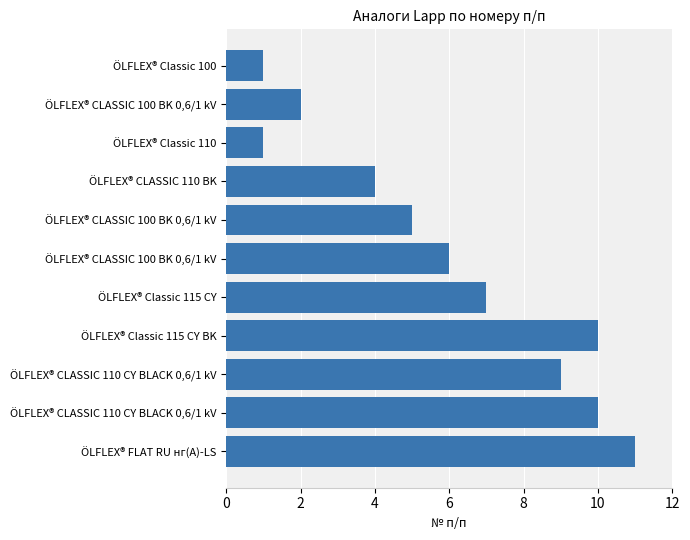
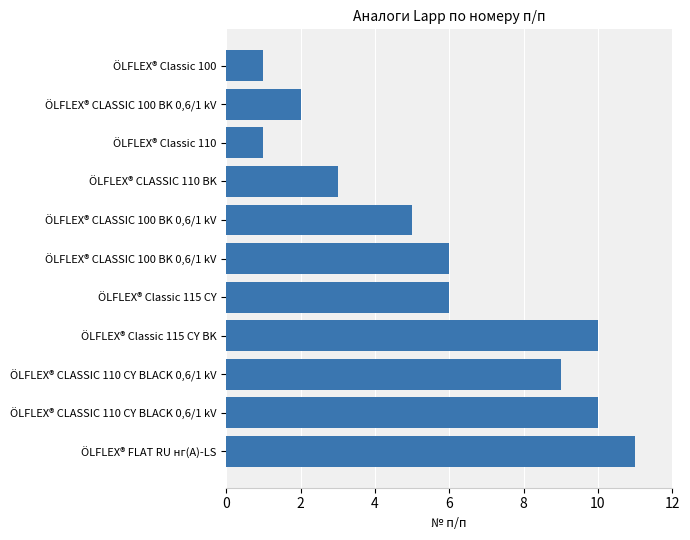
  {
    "ÖLFLEX® Classic 100": 1,
    "ÖLFLEX® Classic 110": 1,
-   "ÖLFLEX® CLASSIC 110 BK": 4,
-   "ÖLFLEX® Classic 115 CY": 7,
+   "ÖLFLEX® CLASSIC 110 BK": 3,
+   "ÖLFLEX® Classic 115 CY": 6,
    "ÖLFLEX® Classic 115 CY BK": 10,
    "ÖLFLEX® FLAT RU нг(А)-LS": 11
  }
